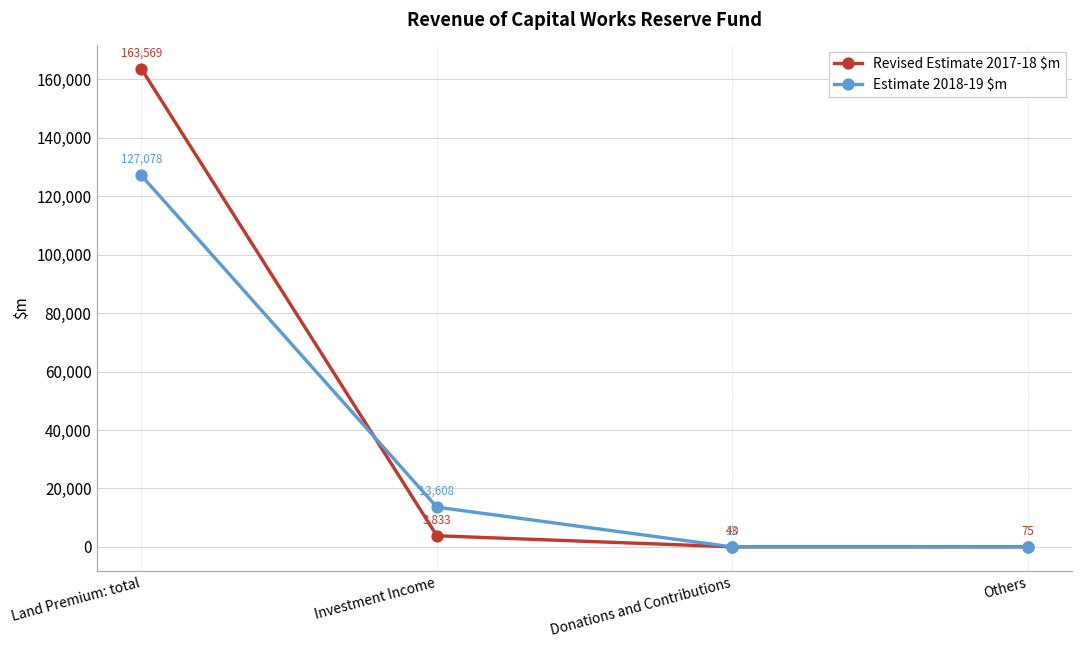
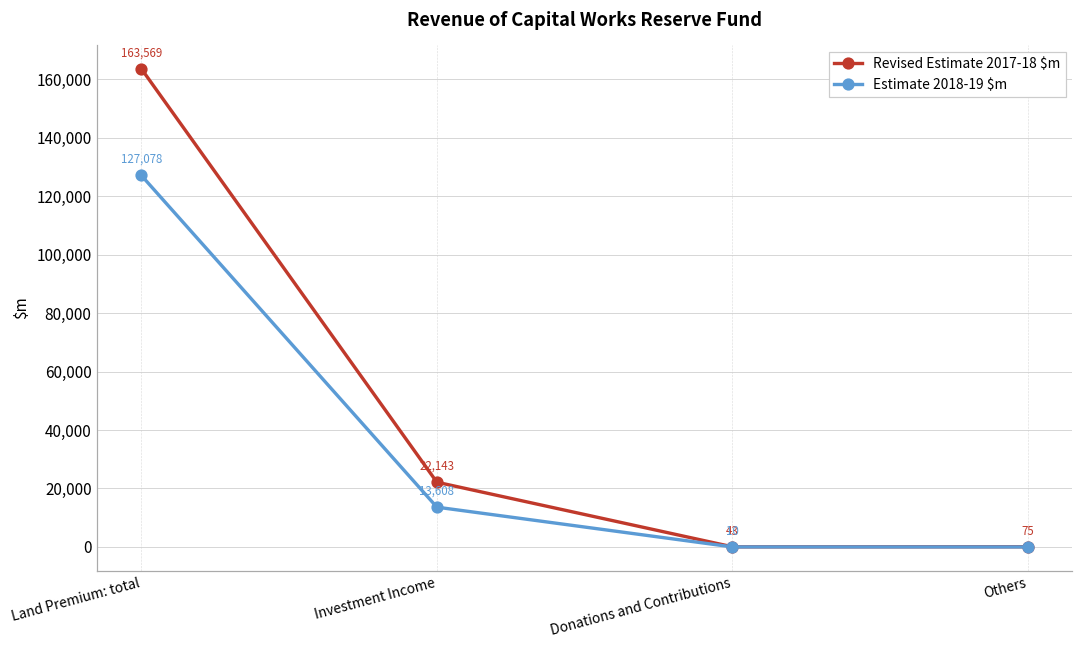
  {
    "Revised Estimate 2017-18 $m": {
      "Land Premium: total": "163,569",
-     "Investment Income": "3,833"
+     "Investment Income": "22,143"
    },
    "Estimate 2018-19 $m": {
      "Land Premium: total": "127,078",
      "Investment Income": "13,608"
    }
  }
